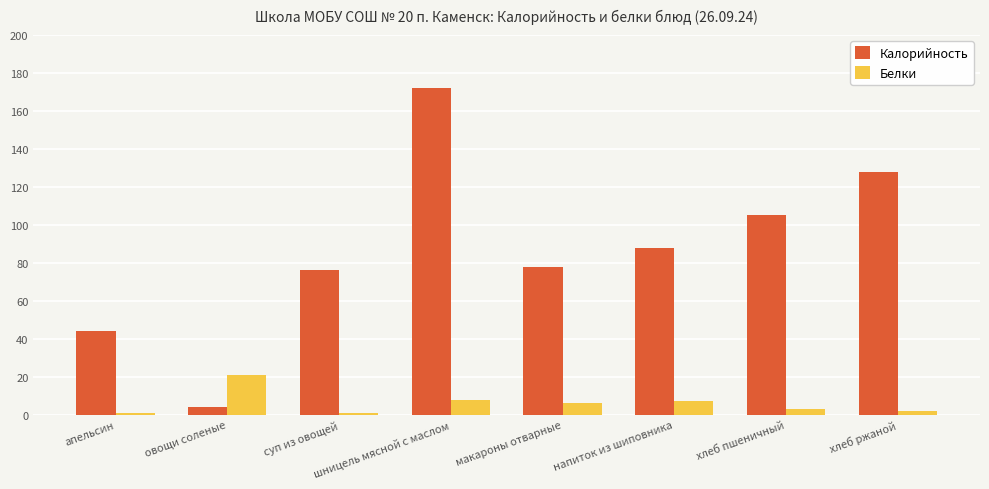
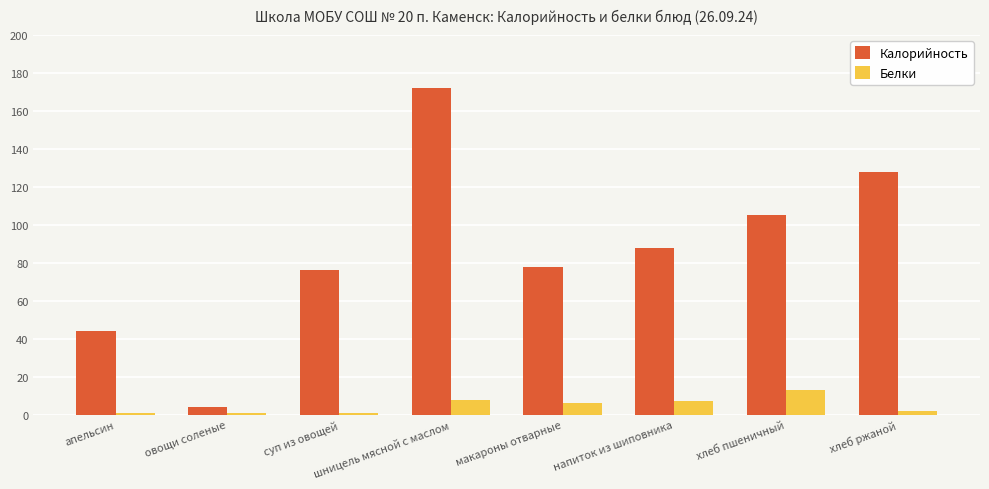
  {
    "Калорийность": {
      "апельсин": 44,
      "овощи соленые": 4,
      "суп из овощей": 76,
      "шницель мясной с маслом": 172,
      "макароны отварные": 78,
      "напиток из шиповника": 88,
      "хлеб пшеничный": 105,
      "хлеб ржаной": 128
    },
    "Белки": {
-     "овощи соленые": 21,
+     "овощи соленые": 1,
      "шницель мясной с маслом": 8,
      "макароны отварные": 6,
      "напиток из шиповника": 7,
-     "хлеб пшеничный": 3,
+     "хлеб пшеничный": 13,
      "хлеб ржаной": 2
    }
  }
